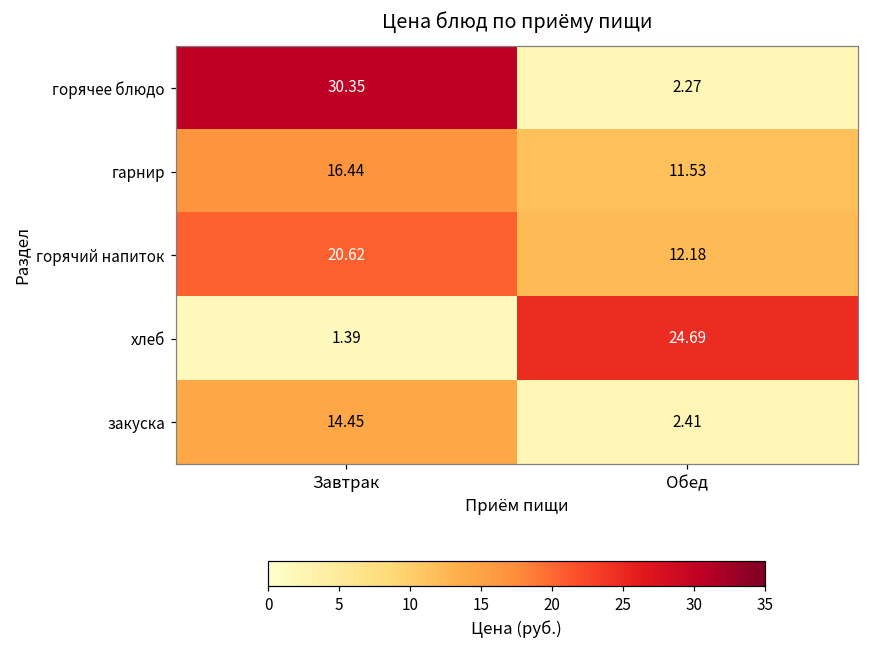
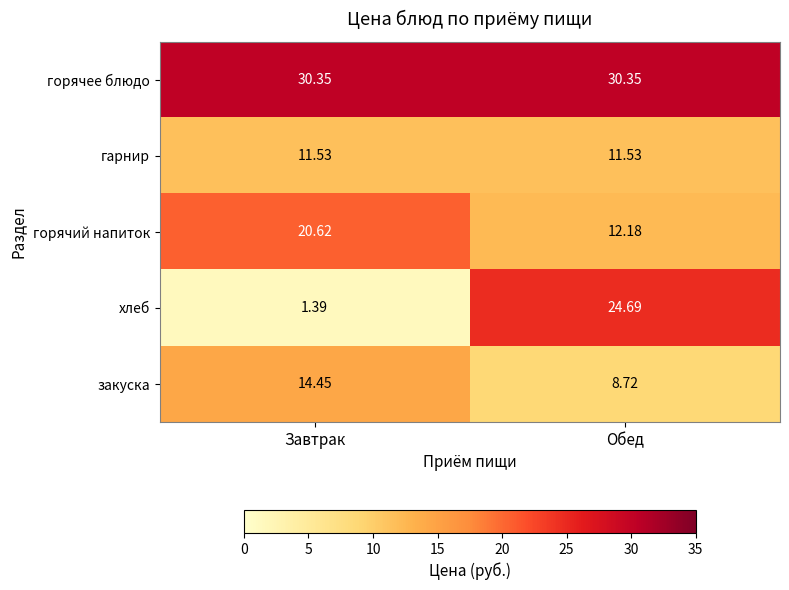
  {
    "горячее блюдо": {
      "Завтрак": 30.35,
-     "Обед": 2.27
+     "Обед": 30.35
    },
    "гарнир": {
-     "Завтрак": 16.44,
+     "Завтрак": 11.53,
      "Обед": 11.53
    },
    "горячий напиток": {
      "Завтрак": 20.62,
      "Обед": 12.18
    },
    "хлеб": {
      "Завтрак": 1.39,
      "Обед": 24.69
    },
    "закуска": {
      "Завтрак": 14.45,
-     "Обед": 2.41
+     "Обед": 8.72
    }
  }
